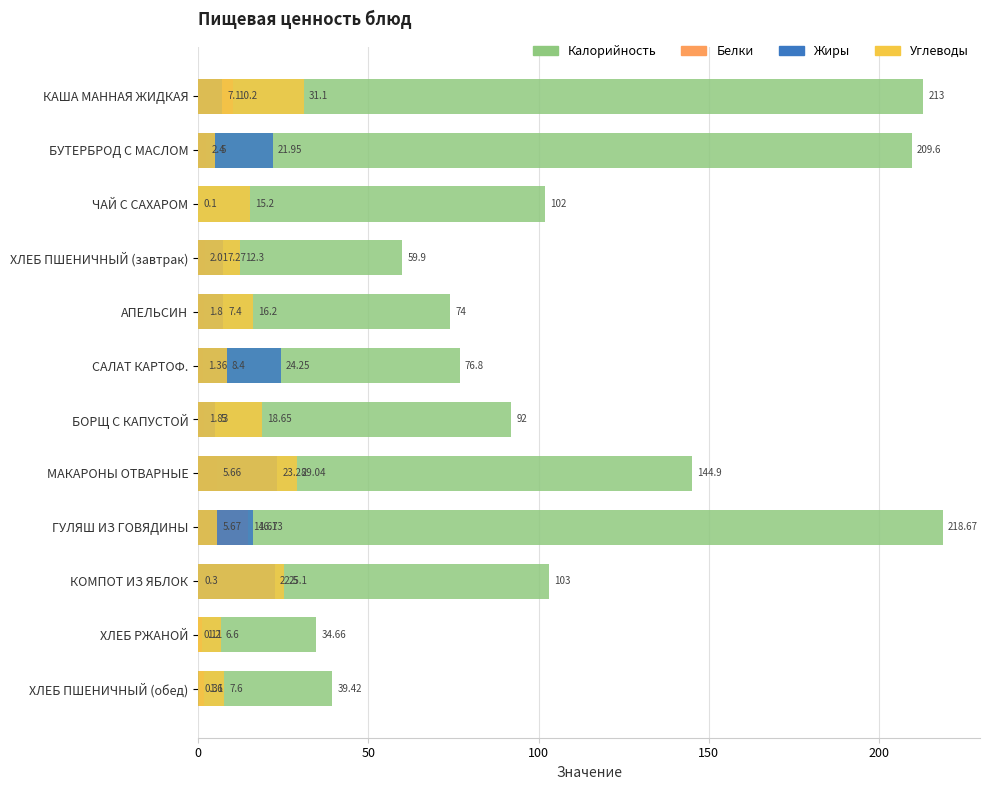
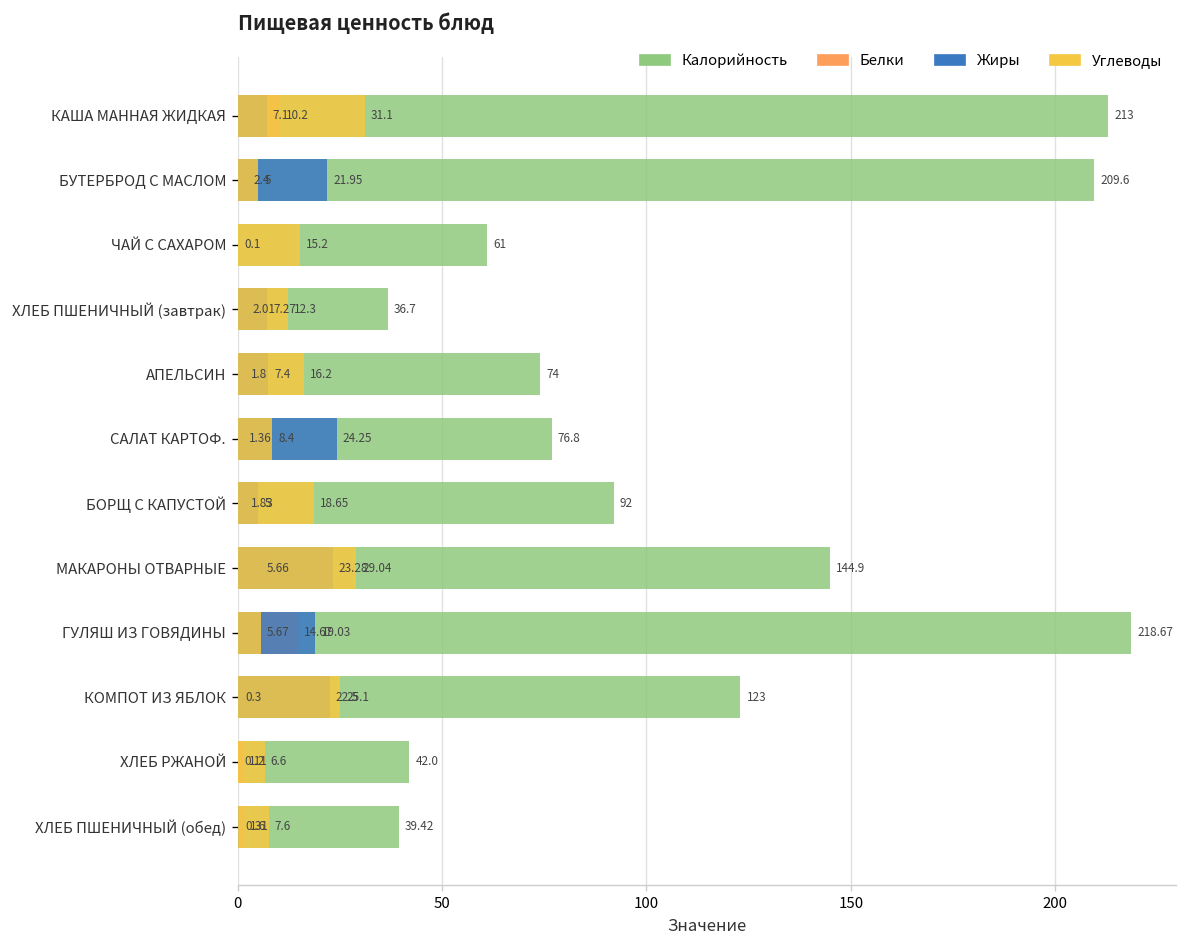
  {
    "Калорийность": {
      "КАША МАННАЯ ЖИДКАЯ": 213,
      "БУТЕРБРОД С МАСЛОМ": 209.6,
-     "ЧАЙ С САХАРОМ": 102,
-     "ХЛЕБ ПШЕНИЧНЫЙ (завтрак)": 59.9,
+     "ЧАЙ С САХАРОМ": 61,
+     "ХЛЕБ ПШЕНИЧНЫЙ (завтрак)": 36.7,
      "АПЕЛЬСИН": 74,
      "САЛАТ КАРТОФ.": 76.8,
      "БОРЩ С КАПУСТОЙ": 92,
      "МАКАРОНЫ ОТВАРНЫЕ": 144.9,
      "ГУЛЯШ ИЗ ГОВЯДИНЫ": 218.67,
-     "КОМПОТ ИЗ ЯБЛОК": 103,
-     "ХЛЕБ РЖАНОЙ": 34.66,
+     "КОМПОТ ИЗ ЯБЛОК": 123,
+     "ХЛЕБ РЖАНОЙ": 42.0,
      "ХЛЕБ ПШЕНИЧНЫЙ (обед)": 39.42
    },
    "Жиры": {
-     "ГУЛЯШ ИЗ ГОВЯДИНЫ": 16.13
+     "ГУЛЯШ ИЗ ГОВЯДИНЫ": 19.03
    }
  }
